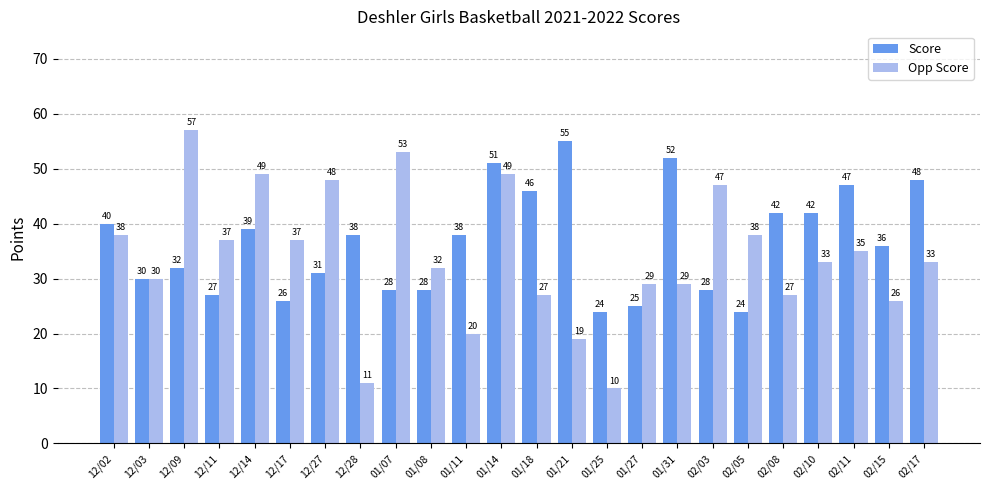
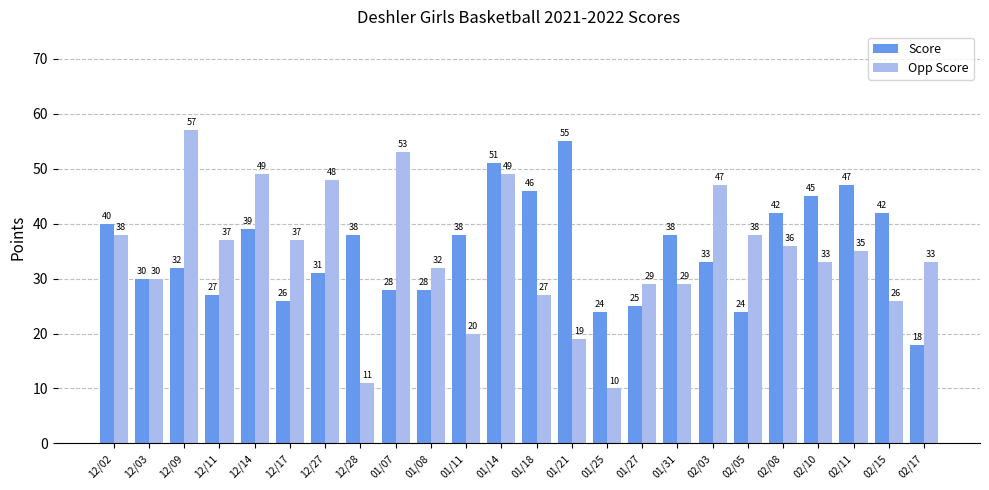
  {
    "Score": {
      "12/02": 40,
      "12/03": 30,
      "12/09": 32,
      "12/11": 27,
      "12/14": 39,
      "12/17": 26,
      "12/27": 31,
      "12/28": 38,
      "01/07": 28,
      "01/08": 28,
      "01/11": 38,
      "01/14": 51,
      "01/18": 46,
      "01/21": 55,
      "01/25": 24,
      "01/27": 25,
-     "01/31": 52,
-     "02/03": 28,
+     "01/31": 38,
+     "02/03": 33,
      "02/05": 24,
      "02/08": 42,
-     "02/10": 42,
+     "02/10": 45,
      "02/11": 47,
-     "02/15": 36,
-     "02/17": 48
+     "02/15": 42,
+     "02/17": 18
    },
    "Opp Score": {
      "12/02": 38,
      "12/03": 30,
      "12/09": 57,
      "12/11": 37,
      "12/14": 49,
      "12/17": 37,
      "12/27": 48,
      "12/28": 11,
      "01/07": 53,
      "01/08": 32,
      "01/11": 20,
      "01/14": 49,
      "01/18": 27,
      "01/21": 19,
      "01/25": 10,
      "01/27": 29,
      "01/31": 29,
      "02/03": 47,
      "02/05": 38,
-     "02/08": 27,
+     "02/08": 36,
      "02/10": 33,
      "02/11": 35,
      "02/15": 26,
      "02/17": 33
    }
  }
